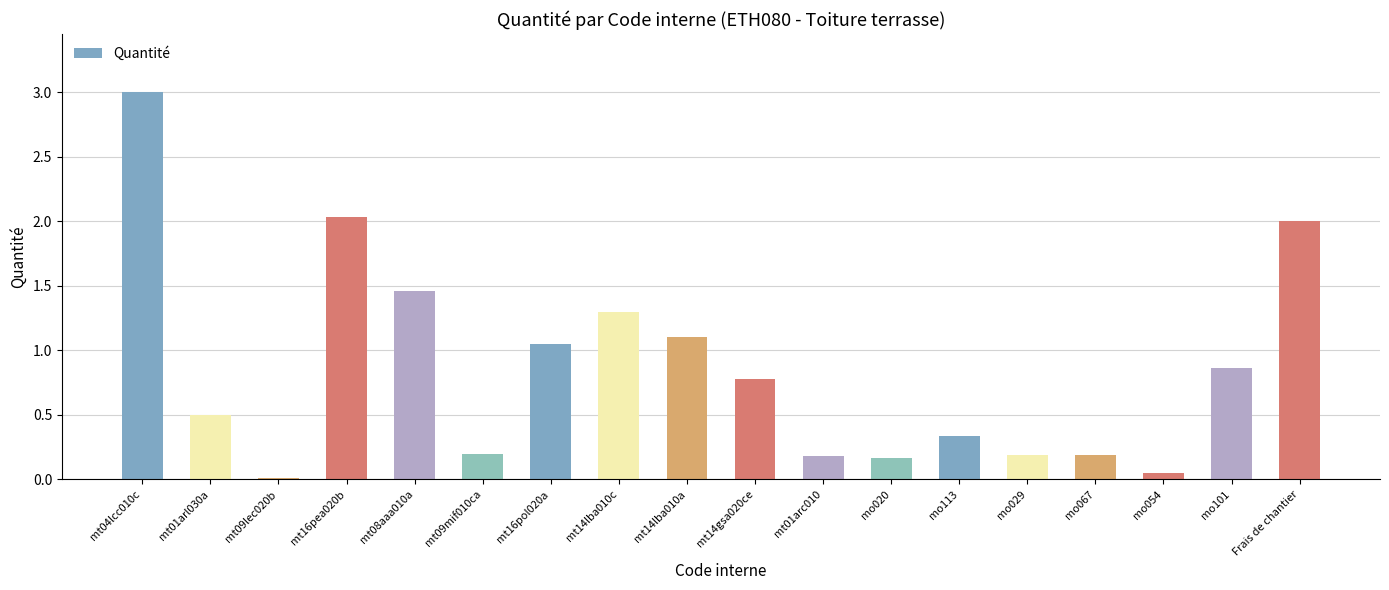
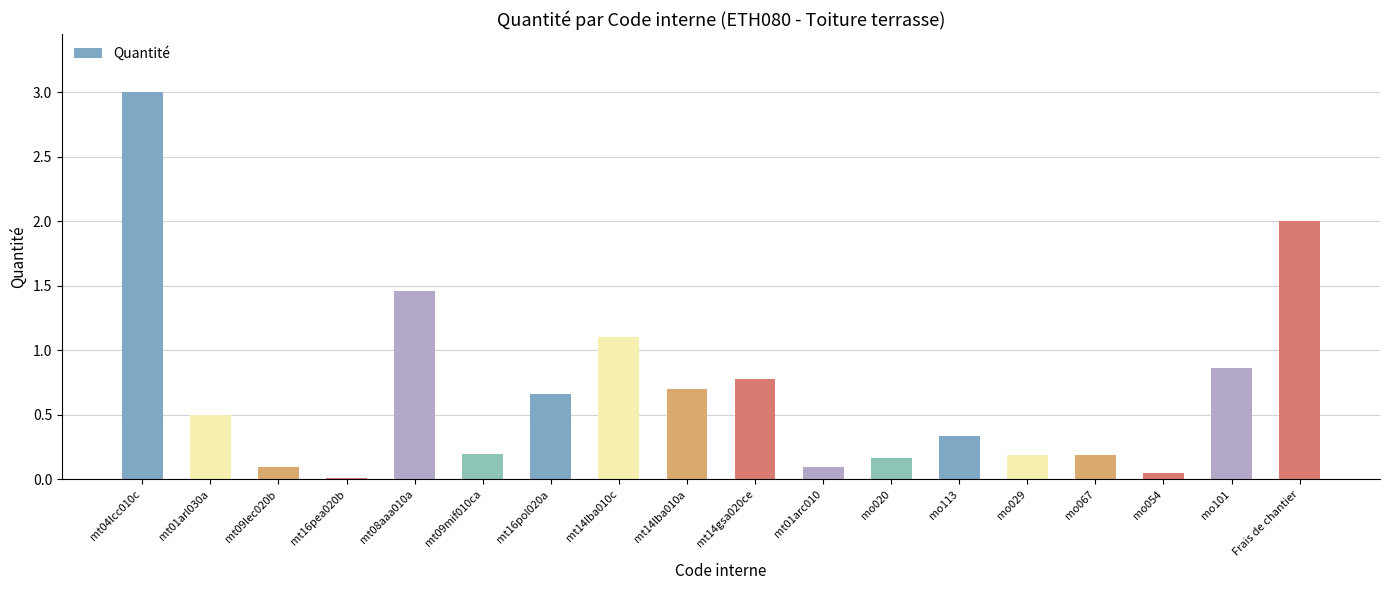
  {
    "mt04lcc010c": 3.00,
    "mt01arl030a": 0.50,
-   "mt09lec020b": 0.01,
-   "mt16pea020b": 2.03,
+   "mt09lec020b": 0.10,
+   "mt16pea020b": 0.01,
    "mt08aaa010a": 1.46,
    "mt09mif010ca": 0.20,
-   "mt16pol020a": 1.05,
-   "mt14lba010c": 1.3,
-   "mt14lba010a": 1.1,
+   "mt16pol020a": 0.66,
+   "mt14lba010c": 1.1,
+   "mt14lba010a": 0.7,
    "mt14gsa020ce": 0.78,
-   "mt01arc010": 0.18,
+   "mt01arc010": 0.10,
    "mo020": 0.17,
    "mo113": 0.34,
    "mo029": 0.19,
    "mo067": 0.19,
    "mo054": 0.05,
    "mo101": 0.86,
    "Frais de chantier": 2.00
  }
